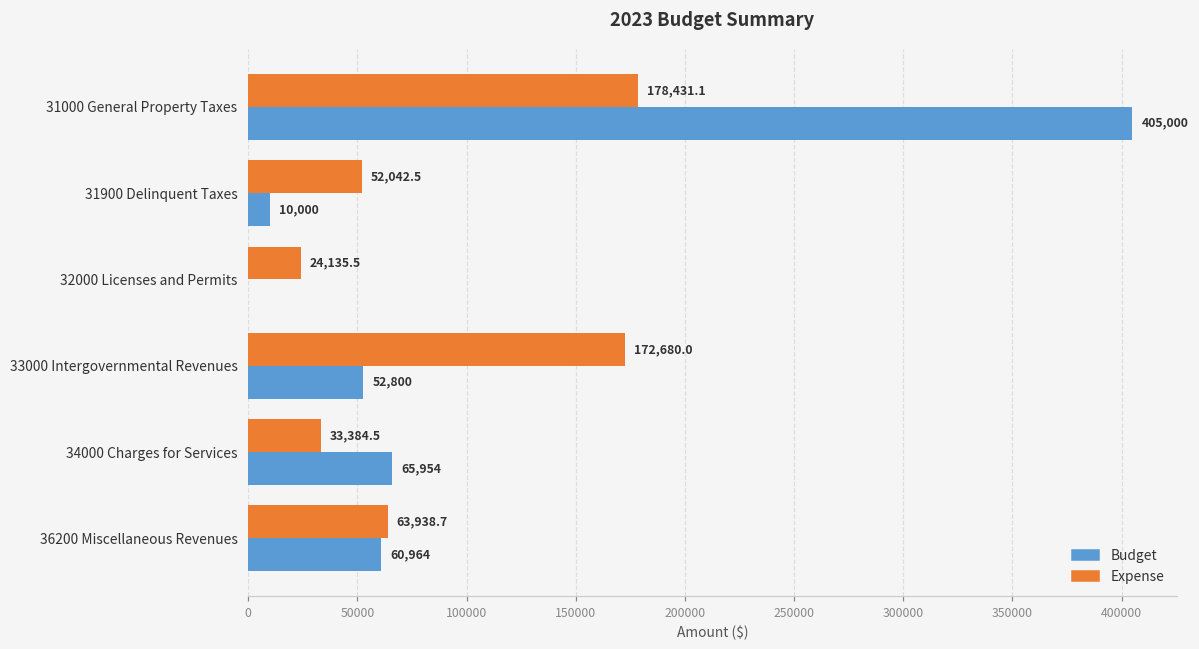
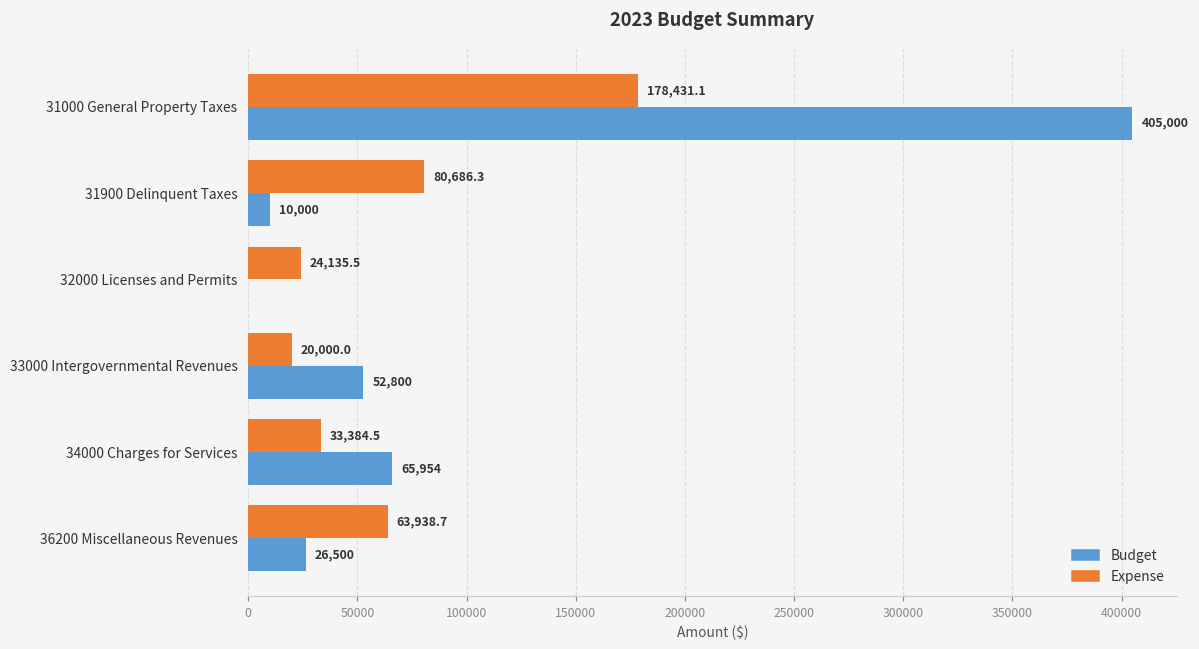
  {
    "Budget": {
      "31000 General Property Taxes": "405,000",
      "31900 Delinquent Taxes": "10,000",
      "33000 Intergovernmental Revenues": "52,800",
      "34000 Charges for Services": "65,954",
-     "36200 Miscellaneous Revenues": "60,964"
+     "36200 Miscellaneous Revenues": "26,500"
    },
    "Expense": {
      "31000 General Property Taxes": "178,431.1",
-     "31900 Delinquent Taxes": "52,042.5",
+     "31900 Delinquent Taxes": "80,686.3",
      "32000 Licenses and Permits": "24,135.5",
-     "33000 Intergovernmental Revenues": "172,680.0",
+     "33000 Intergovernmental Revenues": "20,000.0",
      "34000 Charges for Services": "33,384.5",
      "36200 Miscellaneous Revenues": "63,938.7"
    }
  }
